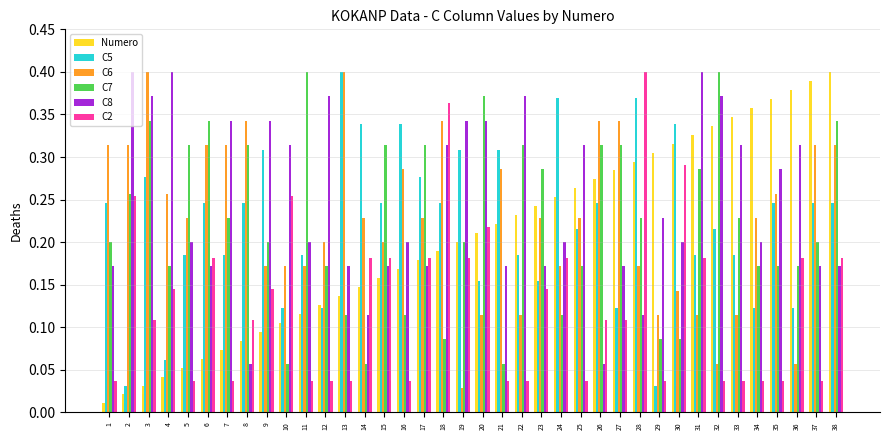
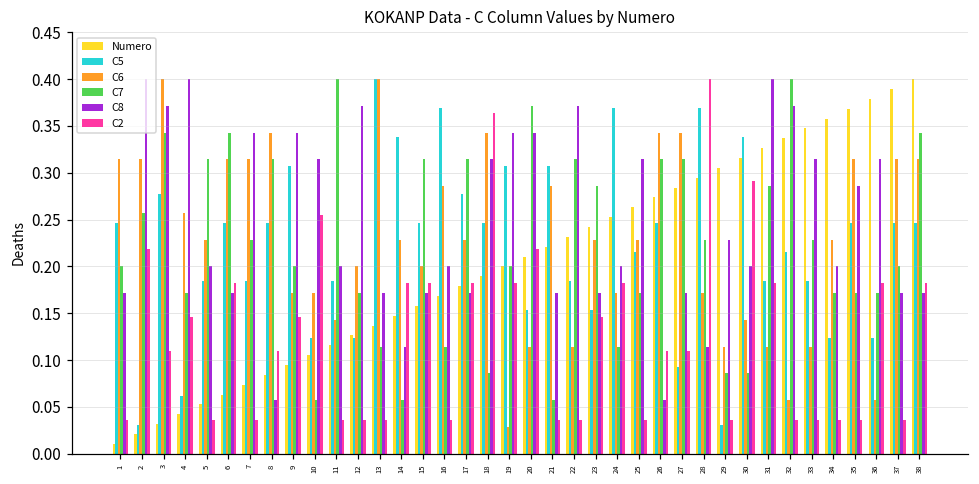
  {
    "C5": {
      "1": 0.25,
      "2": 0.03,
      "3": 0.28,
      "4": 0.06,
      "5": 0.18,
      "6": 0.25,
      "7": 0.18,
      "8": 0.25,
      "9": 0.31,
      "10": 0.12,
      "11": 0.18,
      "12": 0.12,
      "13": 0.40,
      "14": 0.34,
      "15": 0.25,
-     "16": 0.34,
+     "16": 0.37,
      "17": 0.28,
      "18": 0.25,
      "19": 0.31,
      "20": 0.15,
      "21": 0.31,
      "22": 0.18,
      "23": 0.15,
      "24": 0.37,
      "25": 0.22,
      "26": 0.25,
-     "27": 0.12,
+     "27": 0.09,
      "28": 0.37,
      "29": 0.03,
      "30": 0.34,
      "31": 0.18,
      "32": 0.22,
      "33": 0.18,
      "34": 0.12,
      "35": 0.25,
      "36": 0.12,
      "37": 0.25,
      "38": 0.25
    },
    "C6": {
      "1": 0.31,
      "2": 0.31,
      "3": 0.40,
      "4": 0.26,
      "5": 0.23,
      "6": 0.31,
      "7": 0.31,
      "8": 0.34,
      "9": 0.17,
      "10": 0.17,
-     "11": 0.17,
+     "11": 0.14,
      "12": 0.20,
      "13": 0.40,
      "14": 0.23,
      "15": 0.20,
      "16": 0.29,
      "17": 0.23,
      "18": 0.34,
      "19": 0.03,
      "20": 0.11,
      "21": 0.29,
      "22": 0.11,
      "23": 0.23,
      "24": 0.17,
      "25": 0.23,
      "26": 0.34,
      "27": 0.34,
      "28": 0.17,
      "29": 0.11,
      "30": 0.14,
      "31": 0.11,
      "32": 0.06,
      "33": 0.11,
      "34": 0.23,
-     "35": 0.26,
+     "35": 0.31,
      "36": 0.06,
      "37": 0.31,
      "38": 0.31
    },
    "C2": {
      "1": 0.04,
-     "2": 0.25,
+     "2": 0.22,
      "3": 0.11,
      "4": 0.15,
      "5": 0.04,
      "6": 0.18,
      "7": 0.04,
      "8": 0.11,
      "9": 0.15,
      "10": 0.25,
      "11": 0.04,
      "12": 0.04,
      "13": 0.04,
      "14": 0.18,
      "15": 0.18,
      "16": 0.04,
      "17": 0.18,
      "18": 0.36,
      "19": 0.18,
      "20": 0.22,
      "21": 0.04,
      "22": 0.04,
      "23": 0.15,
      "24": 0.18,
      "25": 0.04,
      "26": 0.11,
      "27": 0.11,
      "28": 0.40,
      "29": 0.04,
      "30": 0.29,
      "31": 0.18,
      "32": 0.04,
      "33": 0.04,
      "34": 0.04,
      "35": 0.04,
      "36": 0.18,
      "37": 0.04,
      "38": 0.18
    }
  }
